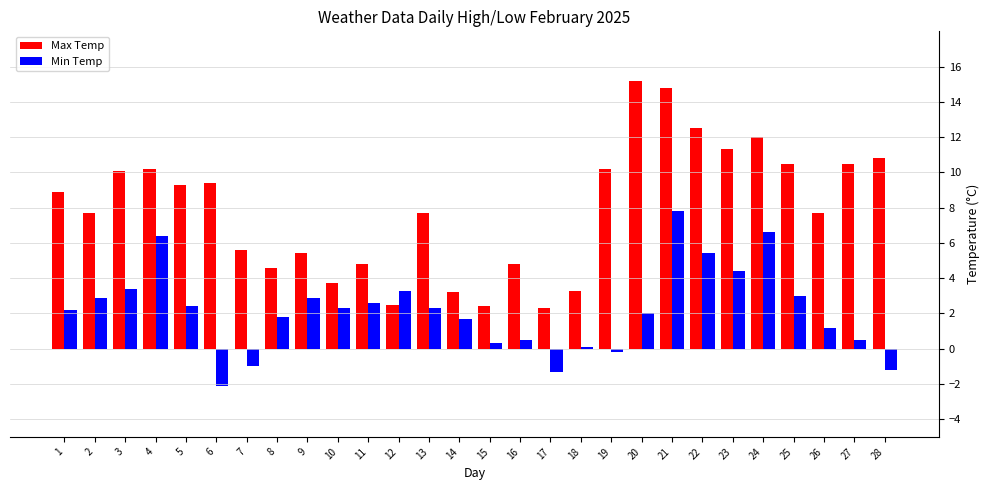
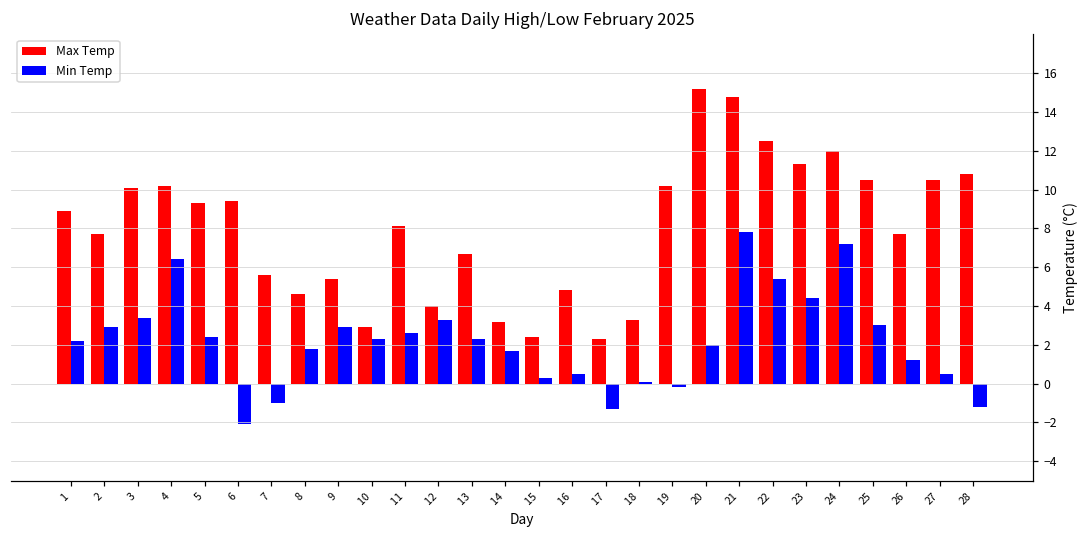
  {
    "Max Temp": {
      "1": 8.9,
      "2": 7.7,
      "3": 10.1,
      "4": 10.2,
      "5": 9.3,
      "6": 9.4,
      "7": 5.6,
      "8": 4.6,
      "9": 5.4,
-     "10": 3.7,
-     "11": 4.8,
-     "12": 2.5,
-     "13": 7.7,
+     "10": 2.9,
+     "11": 8.1,
+     "12": 4.0,
+     "13": 6.7,
      "14": 3.2,
      "15": 2.4,
      "16": 4.8,
      "17": 2.3,
      "18": 3.3,
      "19": 10.2,
      "20": 15.2,
      "21": 14.8,
      "22": 12.5,
      "23": 11.3,
      "24": 12.0,
      "25": 10.5,
      "26": 7.7,
      "27": 10.5,
      "28": 10.8
    },
    "Min Temp": {
      "1": 2.2,
      "2": 2.9,
      "3": 3.4,
      "4": 6.4,
      "5": 2.4,
      "6": -2.1,
      "7": -1.0,
      "8": 1.8,
      "9": 2.9,
      "10": 2.3,
      "11": 2.6,
      "12": 3.3,
      "13": 2.3,
      "14": 1.7,
      "15": 0.3,
      "16": 0.5,
      "17": -1.3,
      "19": -0.2,
      "20": 2.0,
      "21": 7.8,
      "22": 5.4,
      "23": 4.4,
-     "24": 6.6,
+     "24": 7.2,
      "25": 3.0,
      "26": 1.2,
      "27": 0.5,
      "28": -1.2
    }
  }
